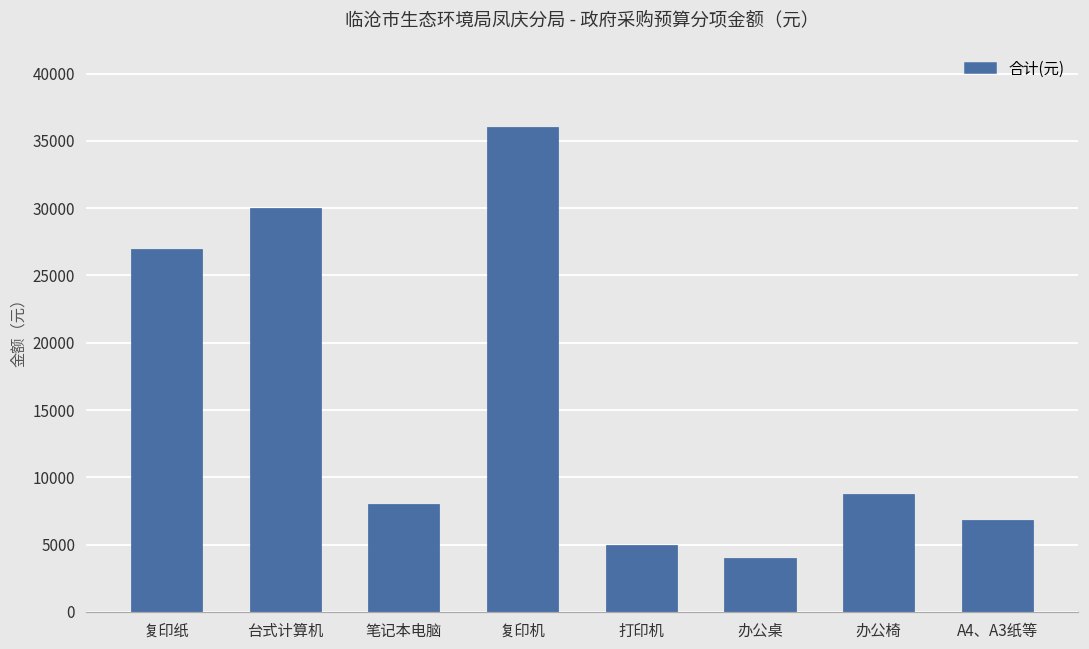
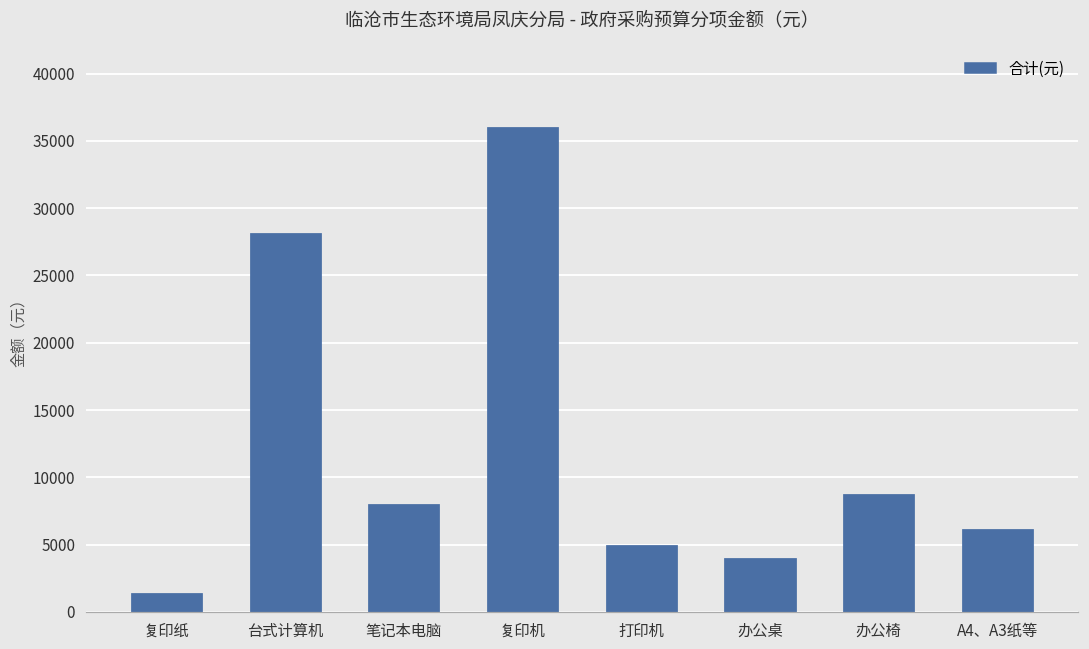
  {
-   "复印纸": 27000,
-   "台式计算机": 30000,
+   "复印纸": 1400,
+   "台式计算机": 28100,
    "笔记本电脑": 8000,
    "复印机": 36000,
    "打印机": 5000,
    "办公桌": 4000,
    "办公椅": 8800,
-   "A4、A3纸等": 6800
+   "A4、A3纸等": 6100
  }
